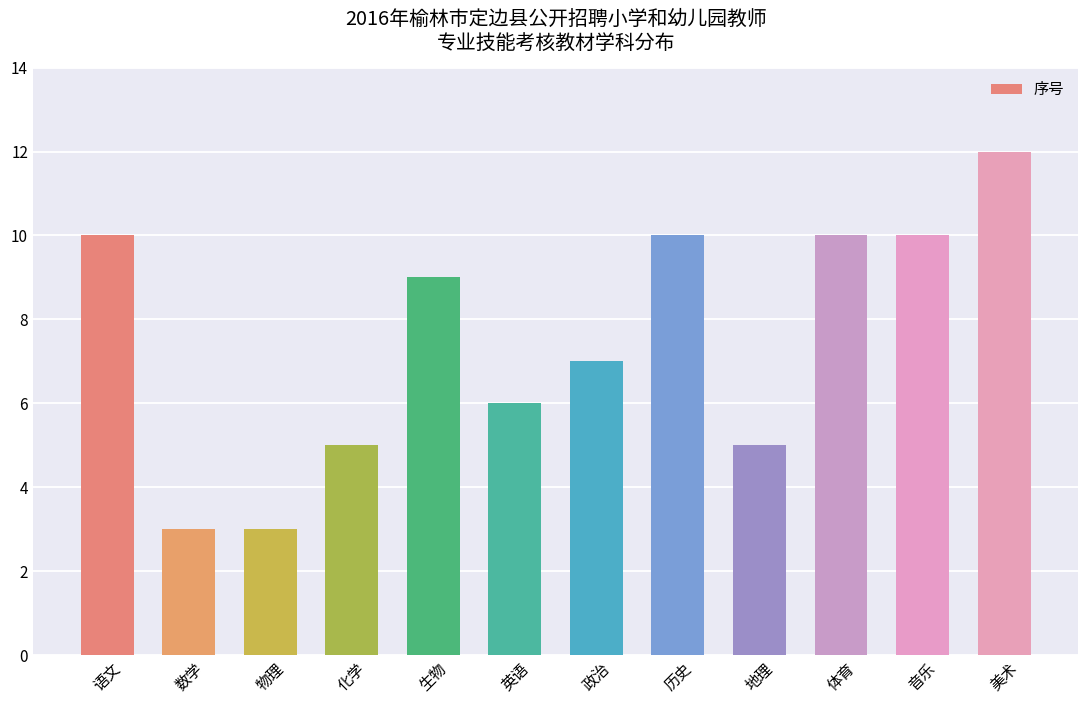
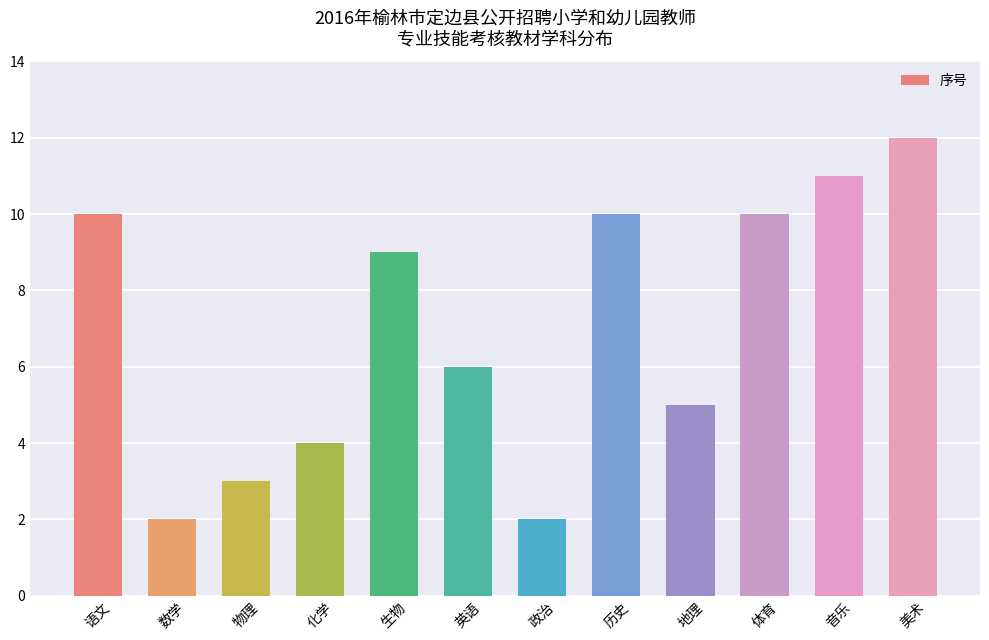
  {
    "语文": 10,
-   "数学": 3,
+   "数学": 2,
    "物理": 3,
-   "化学": 5,
+   "化学": 4,
    "生物": 9,
    "英语": 6,
-   "政治": 7,
+   "政治": 2,
    "历史": 10,
    "地理": 5,
    "体育": 10,
-   "音乐": 10,
+   "音乐": 11,
    "美术": 12
  }
